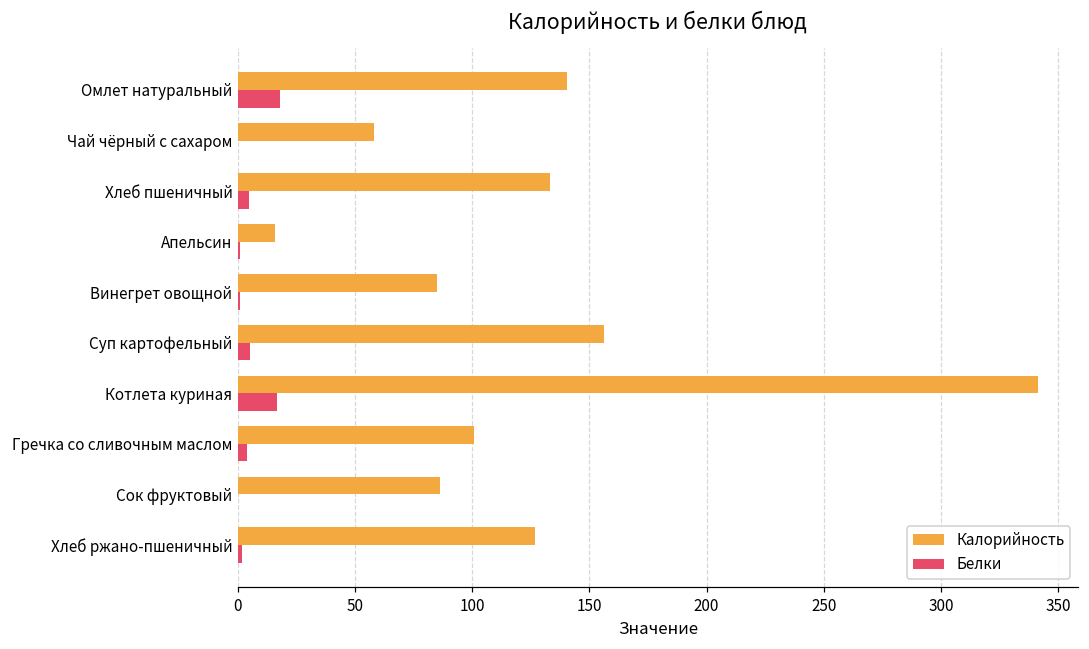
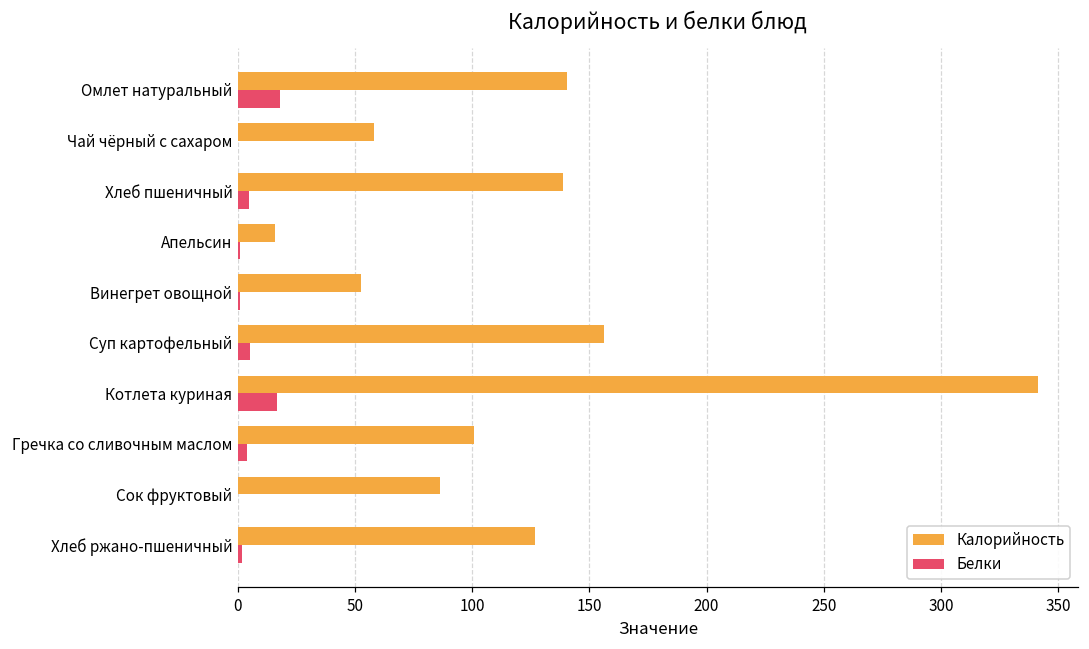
  {
    "Калорийность": {
      "Омлет натуральный": 140,
      "Чай чёрный с сахаром": 58,
-     "Хлеб пшеничный": 133,
+     "Хлеб пшеничный": 139,
      "Апельсин": 16,
-     "Винегрет овощной": 85,
+     "Винегрет овощной": 53,
      "Суп картофельный": 156,
      "Котлета куриная": 341,
      "Гречка со сливочным маслом": 101,
      "Сок фруктовый": 86,
      "Хлеб ржано-пшеничный": 127
    },
    "Белки": {
      "Омлет натуральный": 18,
      "Хлеб пшеничный": 5,
      "Суп картофельный": 5,
      "Котлета куриная": 17,
      "Гречка со сливочным маслом": 4,
      "Сок фруктовый": 0,
      "Хлеб ржано-пшеничный": 2
    }
  }
